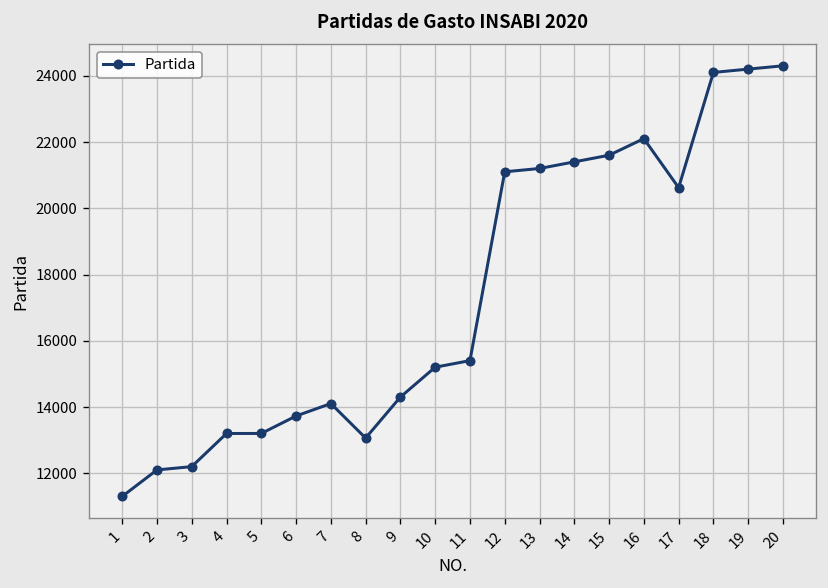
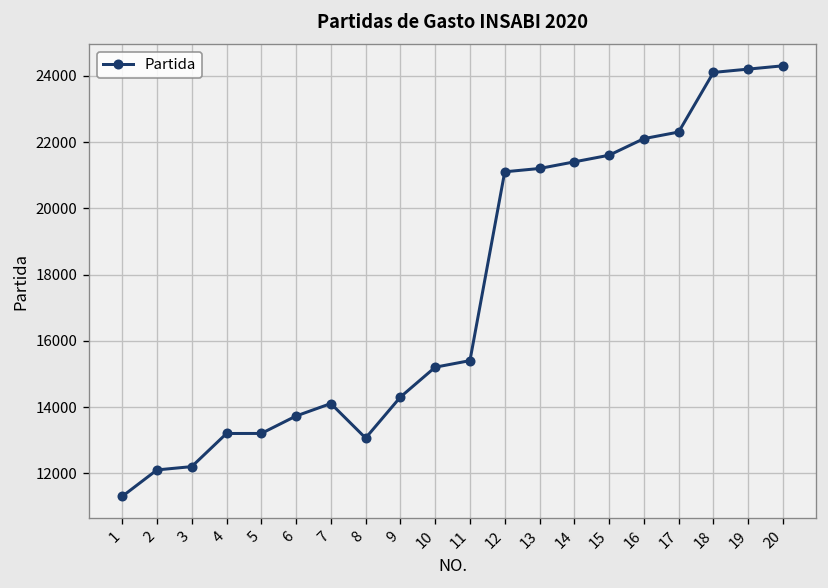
  {
    "1": 11300,
    "2": 12100,
    "3": 12200,
    "4": 13200,
    "5": 13200,
    "6": 13700,
    "7": 14100,
    "8": 13100,
    "9": 14300,
    "10": 15200,
    "11": 15400,
    "12": 21100,
    "13": 21200,
    "14": 21400,
    "15": 21600,
    "16": 22100,
-   "17": 20600,
+   "17": 22300,
    "18": 24100,
    "19": 24200,
    "20": 24300
  }
